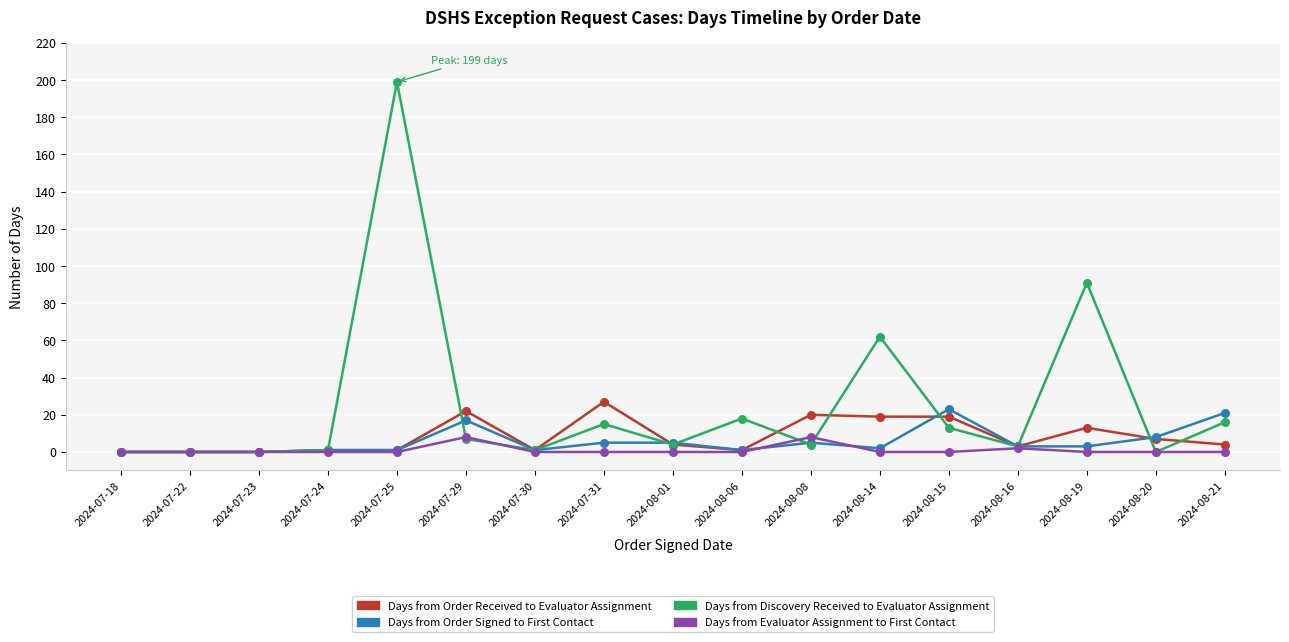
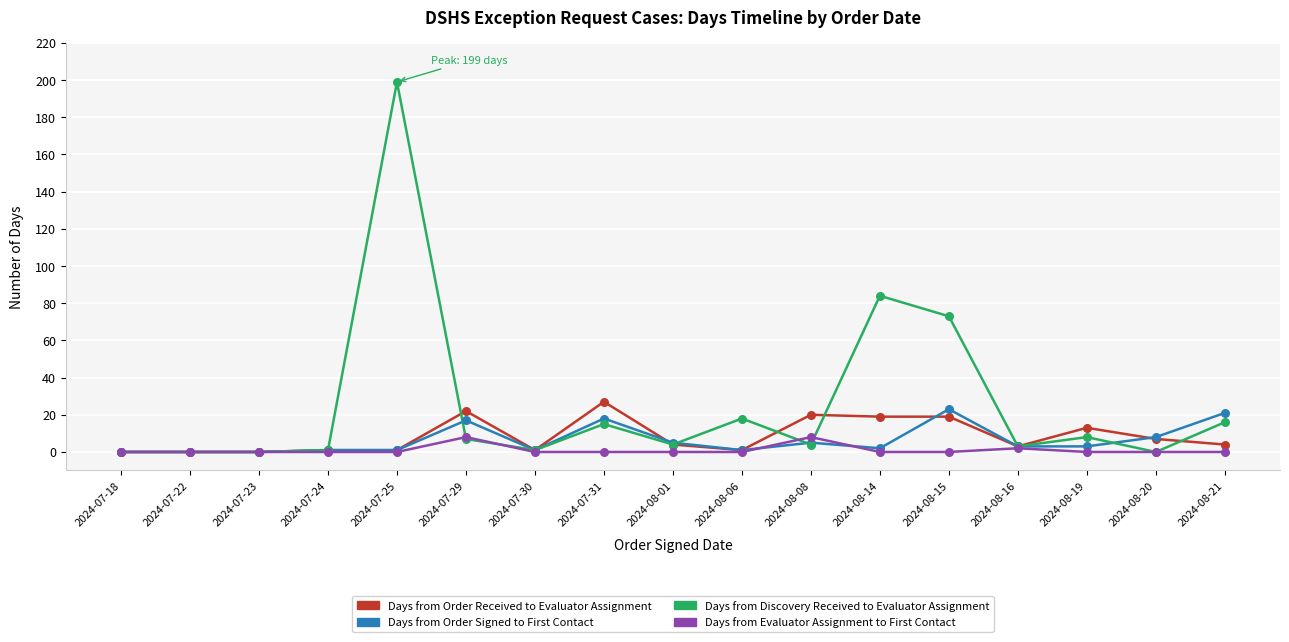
  {
    "Days from Order Received to Evaluator Assignment": {
      "2024-07-29": 22,
      "2024-07-31": 27,
      "2024-08-08": 20,
      "2024-08-14": 19,
      "2024-08-15": 19,
      "2024-08-19": 13,
      "2024-08-21": 4
    },
    "Days from Order Signed to First Contact": {
      "2024-07-29": 17,
-     "2024-07-31": 5,
+     "2024-07-31": 18,
      "2024-08-14": 2,
      "2024-08-15": 23,
      "2024-08-19": 3,
      "2024-08-21": 21
    },
    "Days from Discovery Received to Evaluator Assignment": {
      "2024-07-31": 15,
      "2024-08-06": 18,
-     "2024-08-14": 62,
-     "2024-08-15": 13,
-     "2024-08-19": 91,
+     "2024-08-14": 84,
+     "2024-08-15": 73,
+     "2024-08-19": 8,
      "2024-08-21": 16
    },
    "Days from Evaluator Assignment to First Contact": {
      "2024-07-31": 0,
      "2024-08-01": 0,
      "2024-08-08": 8,
      "2024-08-14": 0,
      "2024-08-15": 0,
      "2024-08-19": 0,
      "2024-08-21": 0
    }
  }
